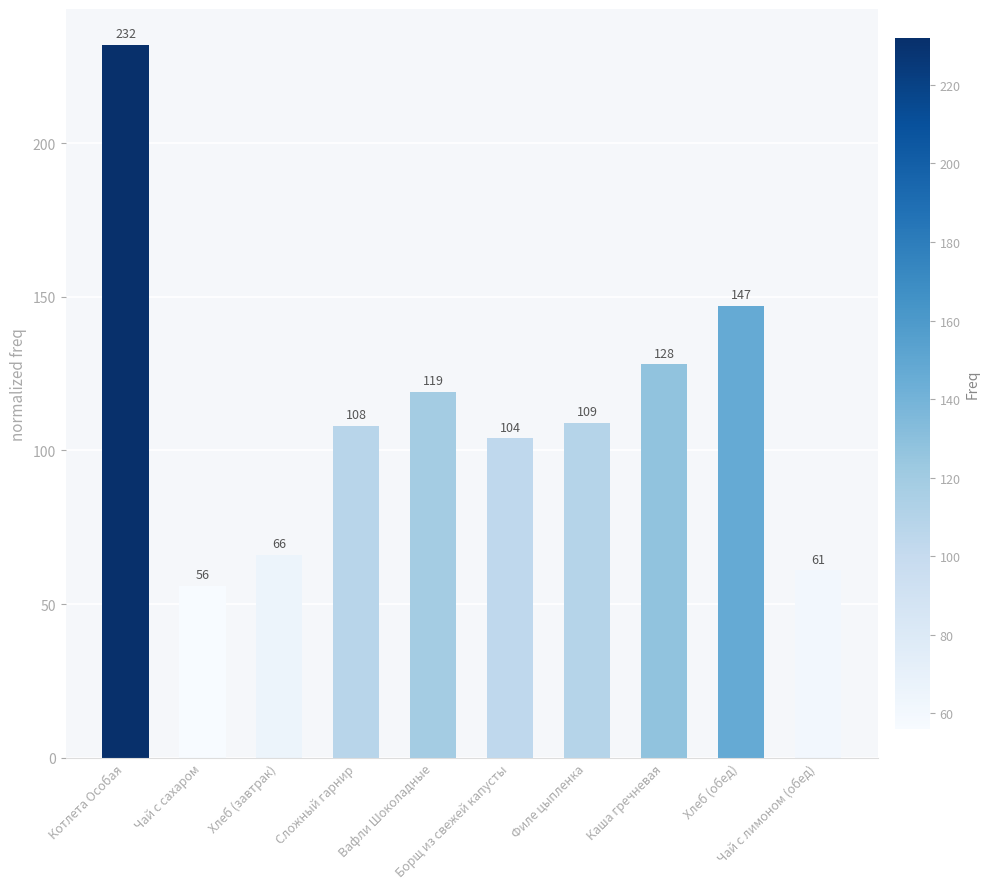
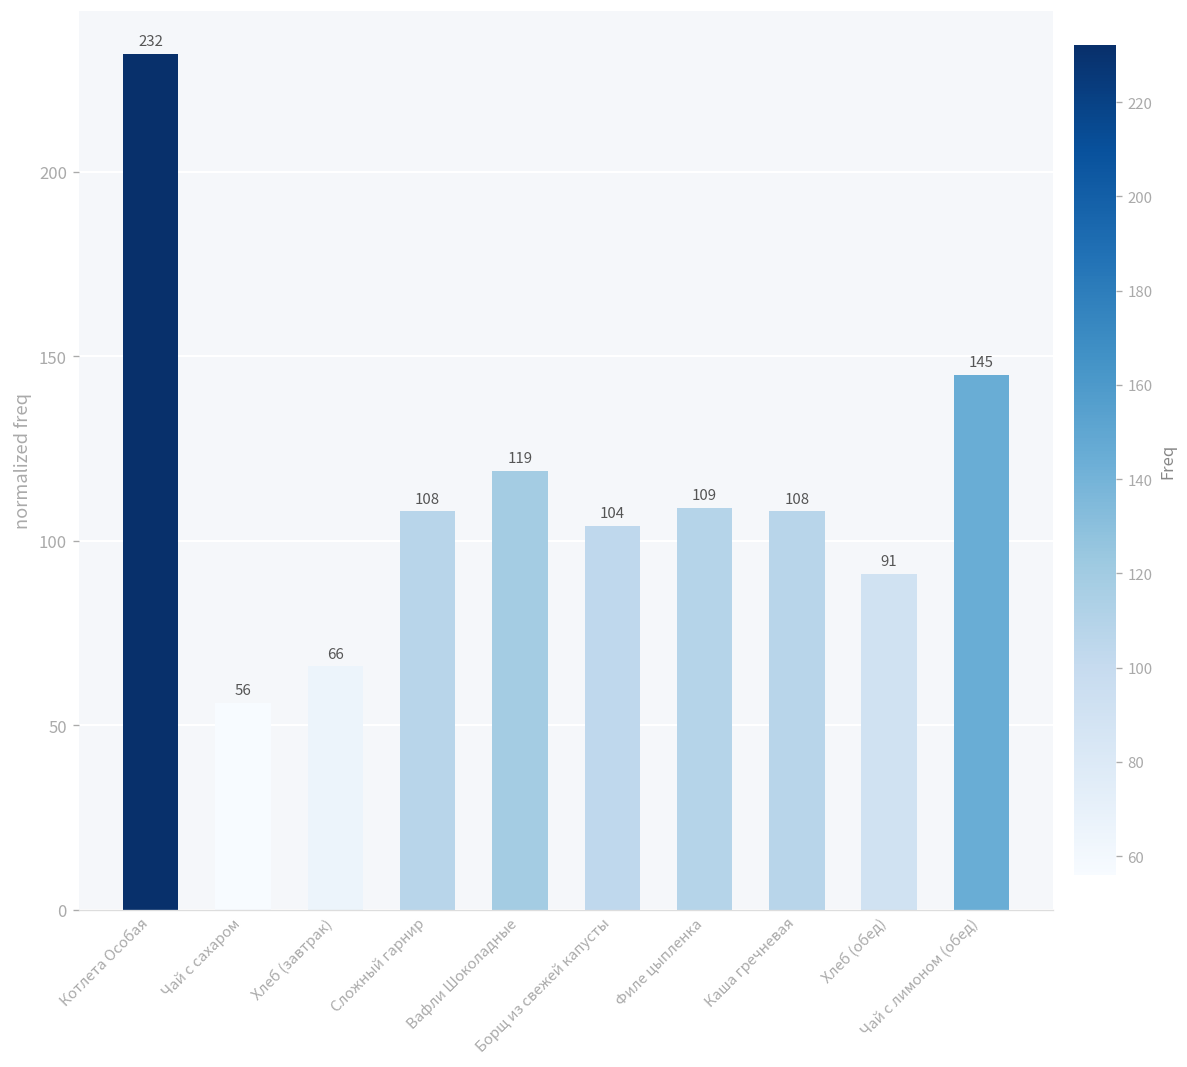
  {
    "Котлета Особая": 232,
    "Чай с сахаром": 56,
    "Хлеб (завтрак)": 66,
    "Сложный гарнир": 108,
    "Вафли Шоколадные": 119,
    "Борщ из свежей капусты": 104,
    "Филе цыпленка": 109,
-   "Каша гречневая": 128,
-   "Хлеб (обед)": 147,
-   "Чай с лимоном (обед)": 61
+   "Каша гречневая": 108,
+   "Хлеб (обед)": 91,
+   "Чай с лимоном (обед)": 145
  }
